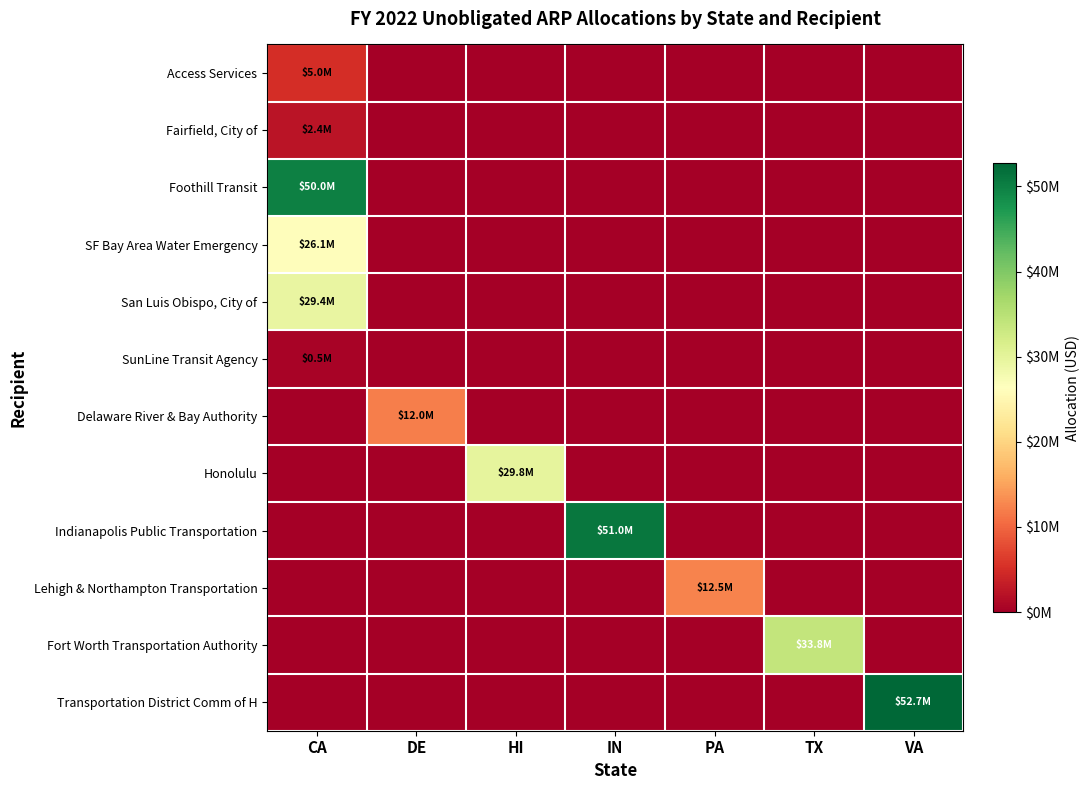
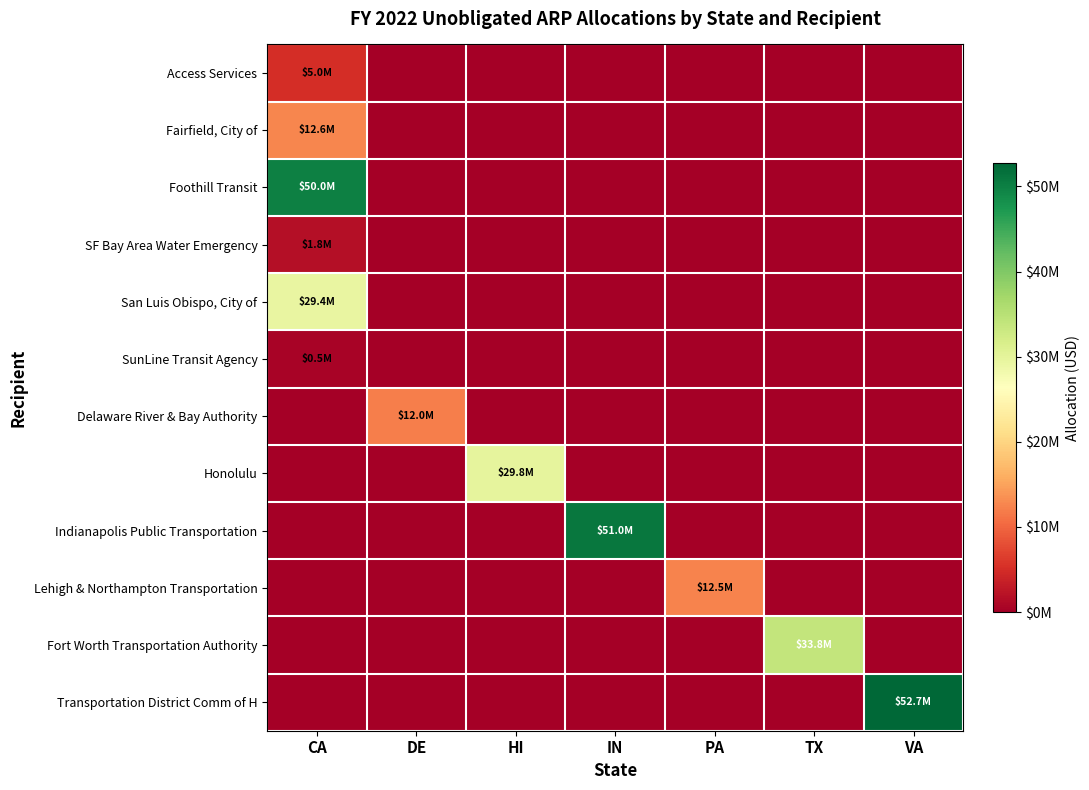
  {
    "Access Services": {
      "CA": "$5.0M"
    },
    "Fairfield, City of": {
-     "CA": "$2.4M"
+     "CA": "$12.6M"
    },
    "Foothill Transit": {
      "CA": "$50.0M"
    },
    "SF Bay Area Water Emergency": {
-     "CA": "$26.1M"
+     "CA": "$1.8M"
    },
    "San Luis Obispo, City of": {
      "CA": "$29.4M"
    },
    "SunLine Transit Agency": {
      "CA": "$0.5M"
    },
    "Delaware River & Bay Authority": {
      "DE": "$12.0M"
    },
    "Honolulu": {
      "HI": "$29.8M"
    },
    "Indianapolis Public Transportation": {
      "IN": "$51.0M"
    },
    "Lehigh & Northampton Transportation": {
      "PA": "$12.5M"
    },
    "Fort Worth Transportation Authority": {
      "TX": "$33.8M"
    },
    "Transportation District Comm of H": {
      "VA": "$52.7M"
    }
  }
